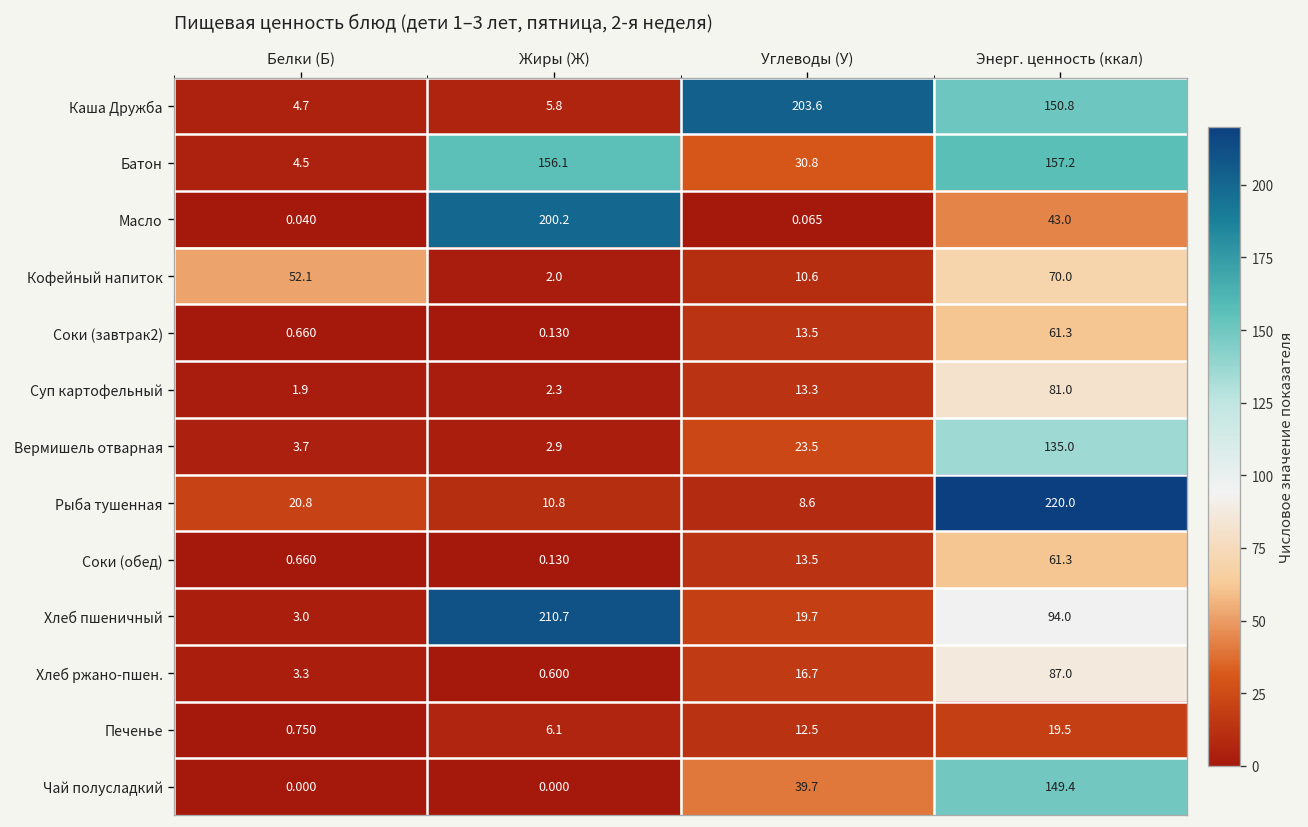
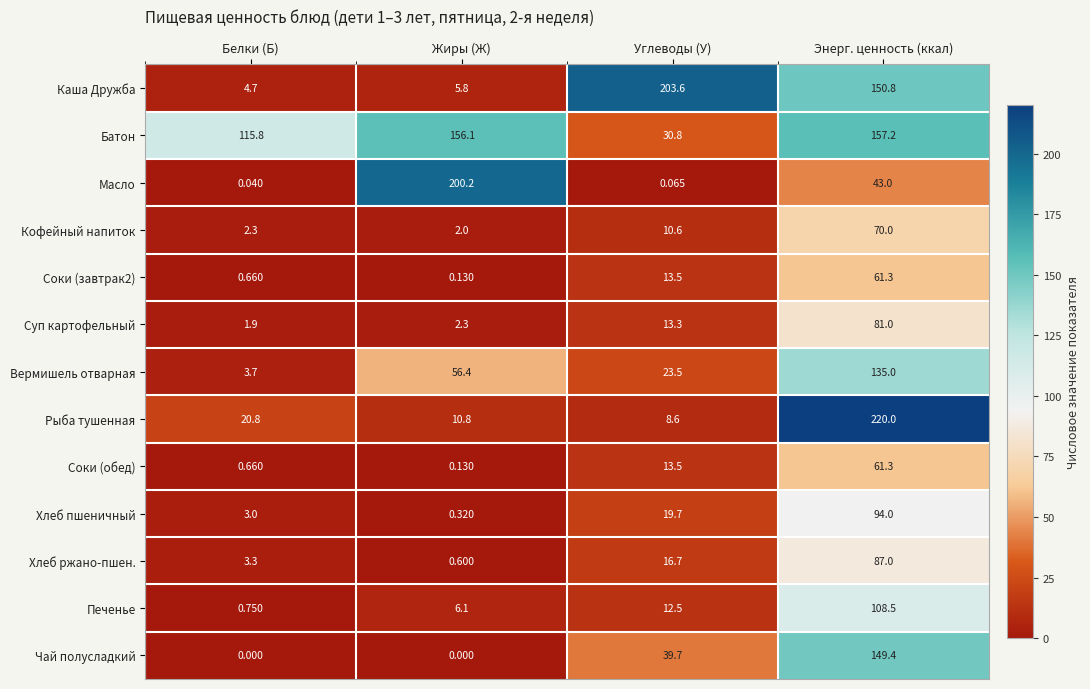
  {
    "Каша Дружба": {
      "Белки (Б)": 4.7,
      "Жиры (Ж)": 5.8,
      "Углеводы (У)": 203.6,
      "Энерг. ценность (ккал)": 150.8
    },
    "Батон": {
-     "Белки (Б)": 4.5,
+     "Белки (Б)": 115.8,
      "Жиры (Ж)": 156.1,
      "Углеводы (У)": 30.8,
      "Энерг. ценность (ккал)": 157.2
    },
    "Масло": {
      "Белки (Б)": 0.040,
      "Жиры (Ж)": 200.2,
      "Углеводы (У)": 0.065,
      "Энерг. ценность (ккал)": 43.0
    },
    "Кофейный напиток": {
-     "Белки (Б)": 52.1,
+     "Белки (Б)": 2.3,
      "Жиры (Ж)": 2.0,
      "Углеводы (У)": 10.6,
      "Энерг. ценность (ккал)": 70.0
    },
    "Соки (завтрак2)": {
      "Белки (Б)": 0.660,
      "Жиры (Ж)": 0.130,
      "Углеводы (У)": 13.5,
      "Энерг. ценность (ккал)": 61.3
    },
    "Суп картофельный": {
      "Белки (Б)": 1.9,
      "Жиры (Ж)": 2.3,
      "Углеводы (У)": 13.3,
      "Энерг. ценность (ккал)": 81.0
    },
    "Вермишель отварная": {
      "Белки (Б)": 3.7,
-     "Жиры (Ж)": 2.9,
+     "Жиры (Ж)": 56.4,
      "Углеводы (У)": 23.5,
      "Энерг. ценность (ккал)": 135.0
    },
    "Рыба тушенная": {
      "Белки (Б)": 20.8,
      "Жиры (Ж)": 10.8,
      "Углеводы (У)": 8.6,
      "Энерг. ценность (ккал)": 220.0
    },
    "Соки (обед)": {
      "Белки (Б)": 0.660,
      "Жиры (Ж)": 0.130,
      "Углеводы (У)": 13.5,
      "Энерг. ценность (ккал)": 61.3
    },
    "Хлеб пшеничный": {
      "Белки (Б)": 3.0,
-     "Жиры (Ж)": 210.7,
+     "Жиры (Ж)": 0.320,
      "Углеводы (У)": 19.7,
      "Энерг. ценность (ккал)": 94.0
    },
    "Хлеб ржано-пшен.": {
      "Белки (Б)": 3.3,
      "Жиры (Ж)": 0.600,
      "Углеводы (У)": 16.7,
      "Энерг. ценность (ккал)": 87.0
    },
    "Печенье": {
      "Белки (Б)": 0.750,
      "Жиры (Ж)": 6.1,
      "Углеводы (У)": 12.5,
-     "Энерг. ценность (ккал)": 19.5
+     "Энерг. ценность (ккал)": 108.5
    },
    "Чай полусладкий": {
      "Белки (Б)": 0.000,
      "Жиры (Ж)": 0.000,
      "Углеводы (У)": 39.7,
      "Энерг. ценность (ккал)": 149.4
    }
  }
